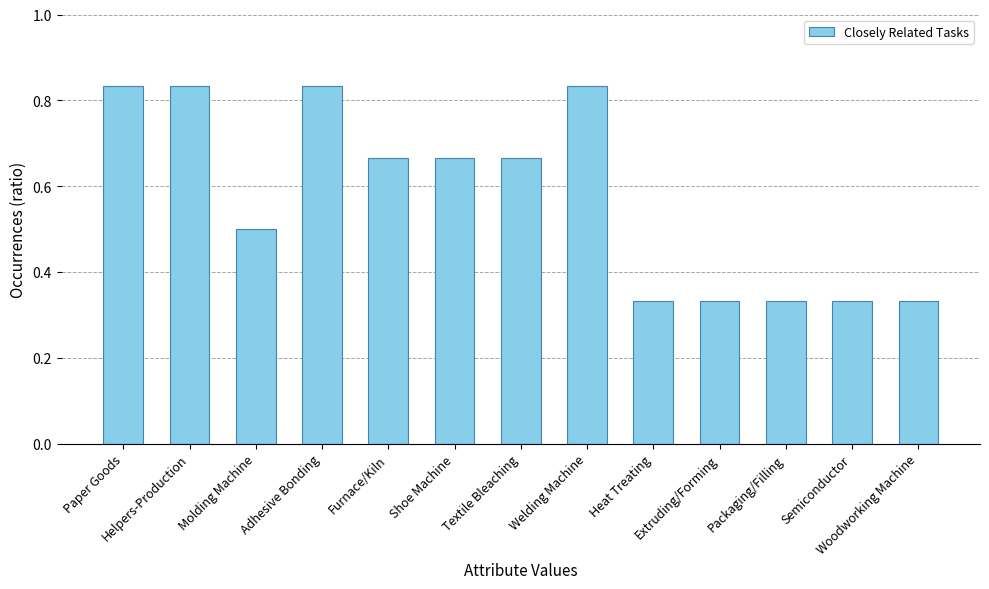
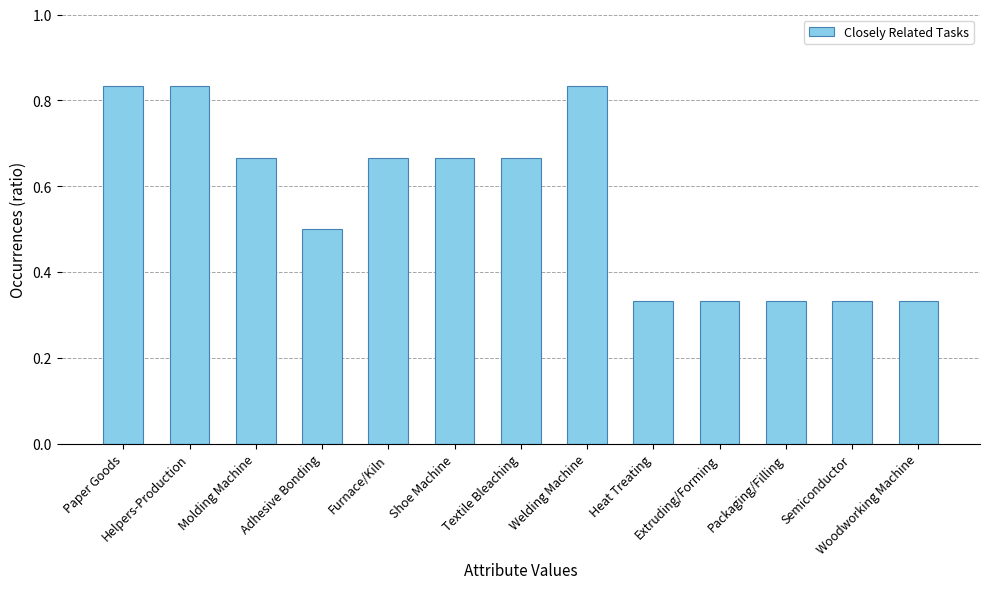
  {
    "Paper Goods": 0.83,
    "Helpers-Production": 0.83,
-   "Molding Machine": 0.50,
-   "Adhesive Bonding": 0.83,
+   "Molding Machine": 0.67,
+   "Adhesive Bonding": 0.50,
    "Furnace/Kiln": 0.67,
    "Shoe Machine": 0.67,
    "Textile Bleaching": 0.67,
    "Welding Machine": 0.83,
    "Heat Treating": 0.33,
    "Extruding/Forming": 0.33,
    "Packaging/Filling": 0.33,
    "Semiconductor": 0.33,
    "Woodworking Machine": 0.33
  }
